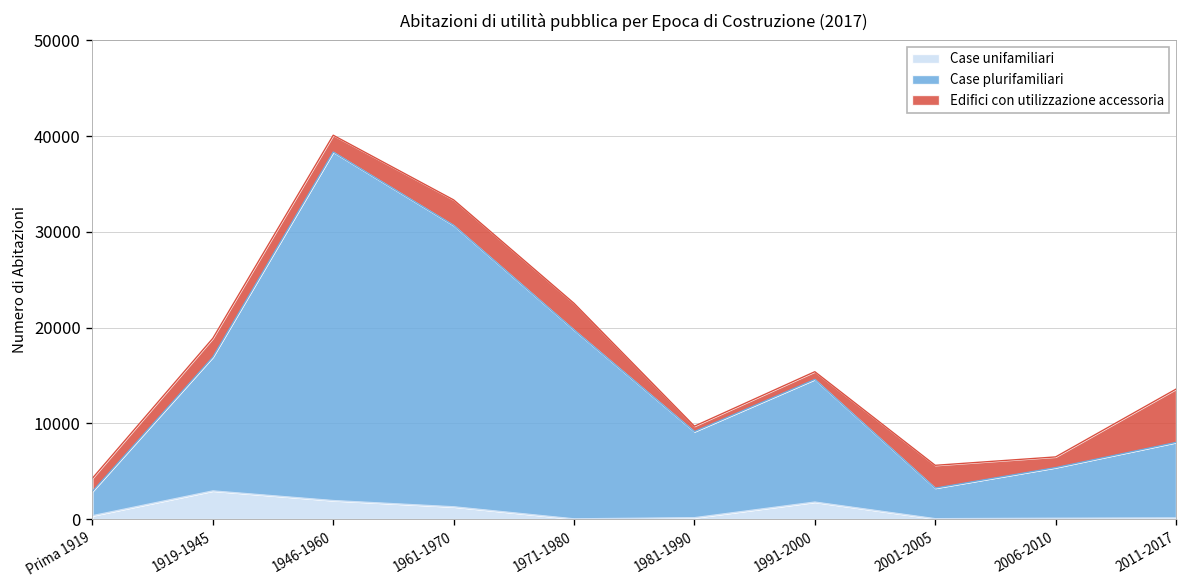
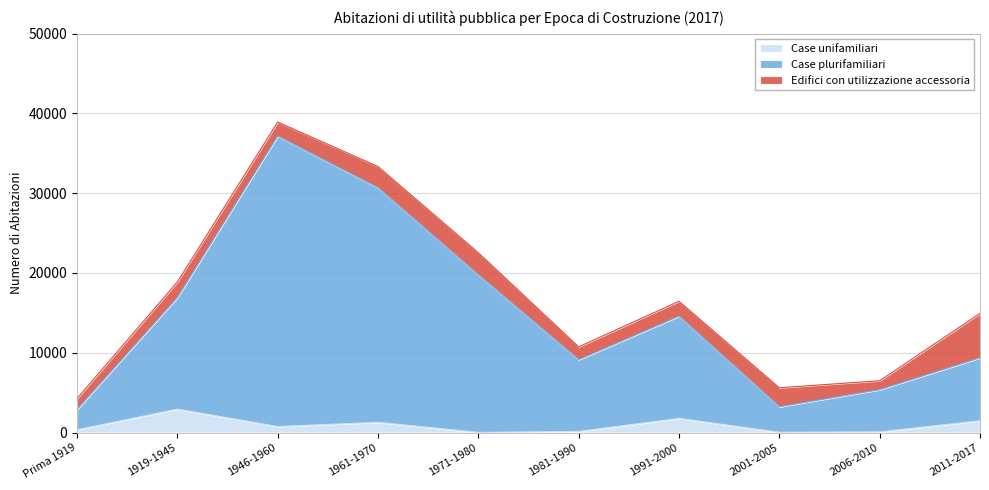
  {
    "Case unifamiliari": {
      "Prima 1919": 0,
      "1919-1945": 3000,
-     "1946-1960": 2000,
+     "1946-1960": 1000,
      "1961-1970": 1000,
      "1971-1980": 0,
      "1981-1990": 0,
      "1991-2000": 2000,
      "2001-2005": 0,
      "2006-2010": 0,
-     "2011-2017": 0
+     "2011-2017": 1000
    },
    "Case plurifamiliari": {
      "Prima 1919": 3000,
      "1919-1945": 14000,
      "1946-1960": 36000,
      "1961-1970": 29000,
      "1971-1980": 20000,
      "1981-1990": 9000,
      "1991-2000": 13000,
      "2001-2005": 3000,
      "2006-2010": 5000,
      "2011-2017": 8000
    },
    "Edifici con utilizzazione accessoria": {
      "Prima 1919": 1000,
      "1919-1945": 2000,
      "1946-1960": 2000,
      "1961-1970": 3000,
      "1971-1980": 3000,
-     "1981-1990": 1000,
-     "1991-2000": 1000,
+     "1981-1990": 2000,
+     "1991-2000": 2000,
      "2001-2005": 2000,
      "2006-2010": 1000,
      "2011-2017": 6000
    }
  }
